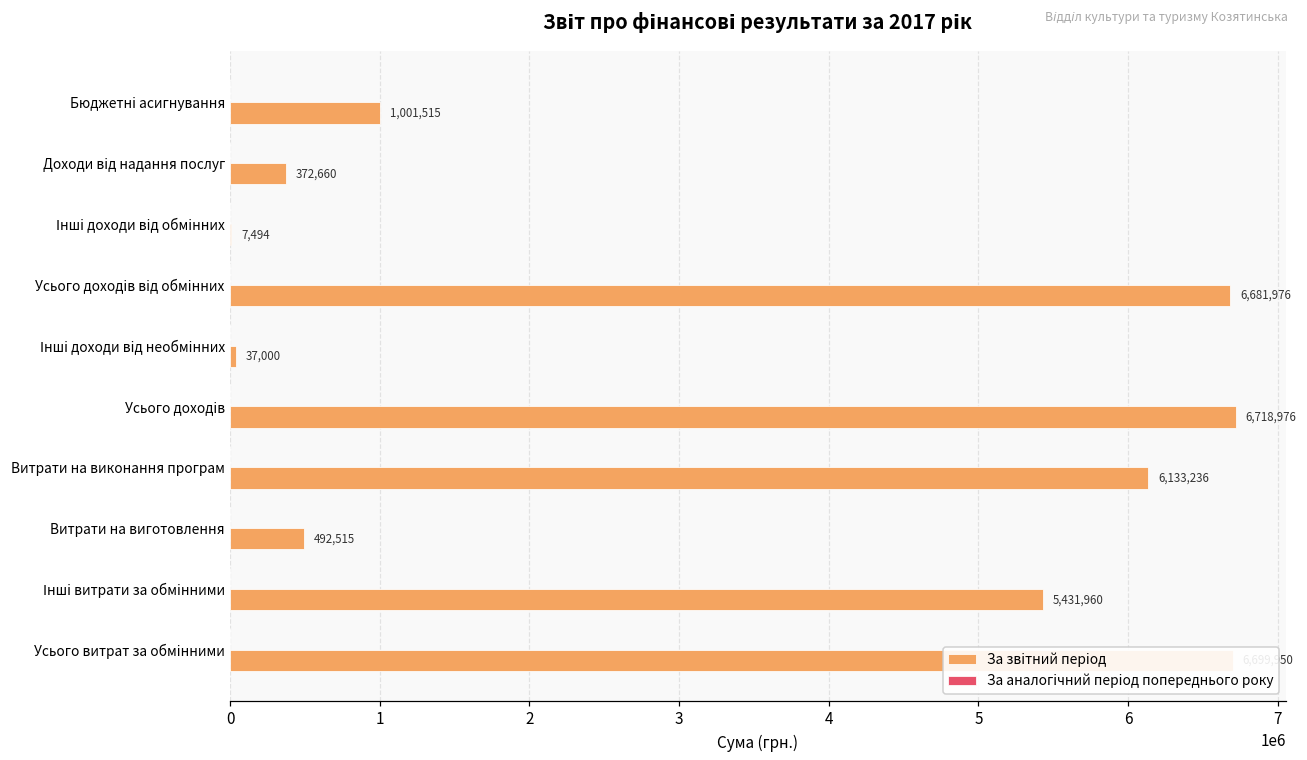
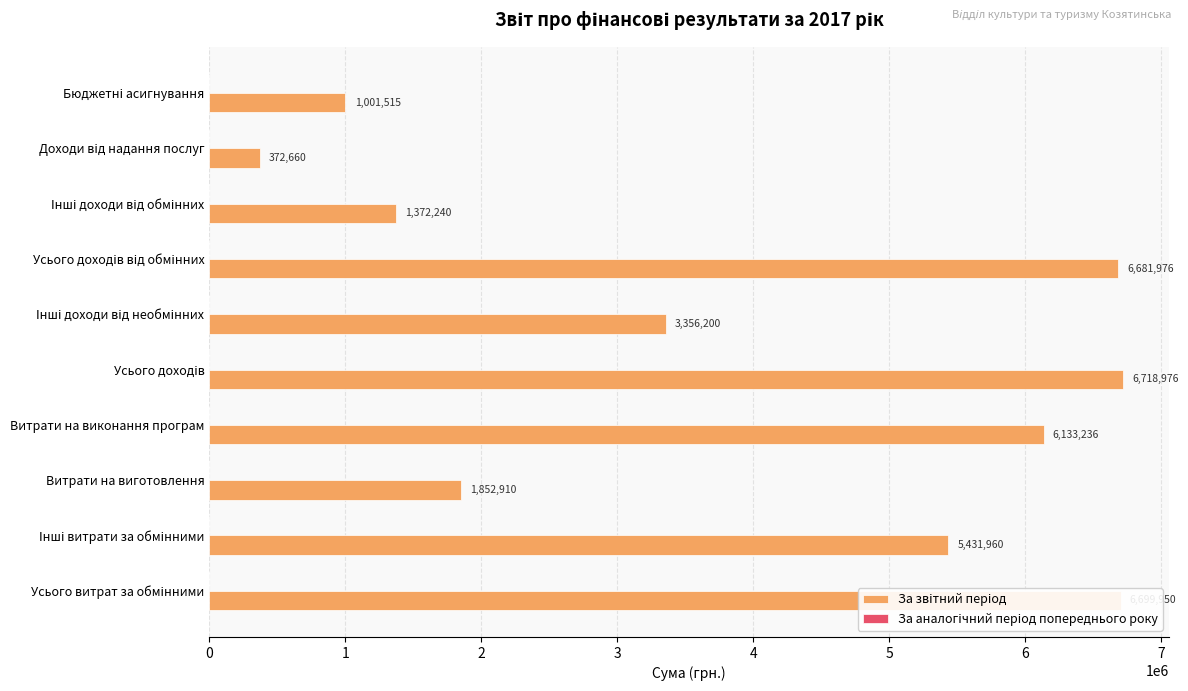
  {
    "За звітний період": {
      "Бюджетні асигнування": "1,001,515",
      "Доходи від надання послуг": "372,660",
-     "Інші доходи від обмінних": "7,494",
+     "Інші доходи від обмінних": "1,372,240",
      "Усього доходів від обмінних": "6,681,976",
-     "Інші доходи від необмінних": "37,000",
+     "Інші доходи від необмінних": "3,356,200",
      "Усього доходів": "6,718,976",
      "Витрати на виконання програм": "6,133,236",
-     "Витрати на виготовлення": "492,515",
+     "Витрати на виготовлення": "1,852,910",
      "Інші витрати за обмінними": "5,431,960"
    },
    "За аналогічний період попереднього року": {
      "Бюджетні асигнування": "0",
      "Доходи від надання послуг": "0",
      "Інші доходи від обмінних": "0",
      "Усього доходів від обмінних": "0",
      "Інші доходи від необмінних": "0",
      "Усього доходів": "0",
      "Витрати на виконання програм": "0",
      "Витрати на виготовлення": "0",
      "Інші витрати за обмінними": "0",
      "Усього витрат за обмінними": "0"
    }
  }
